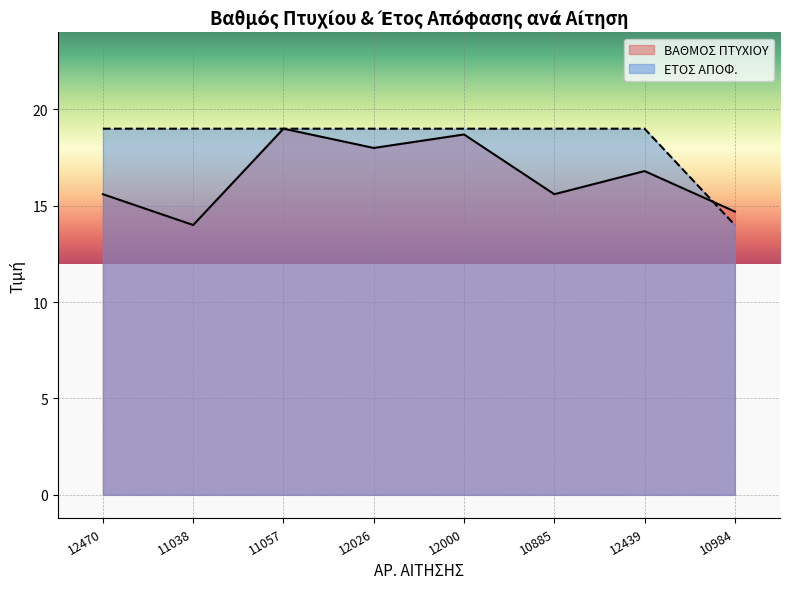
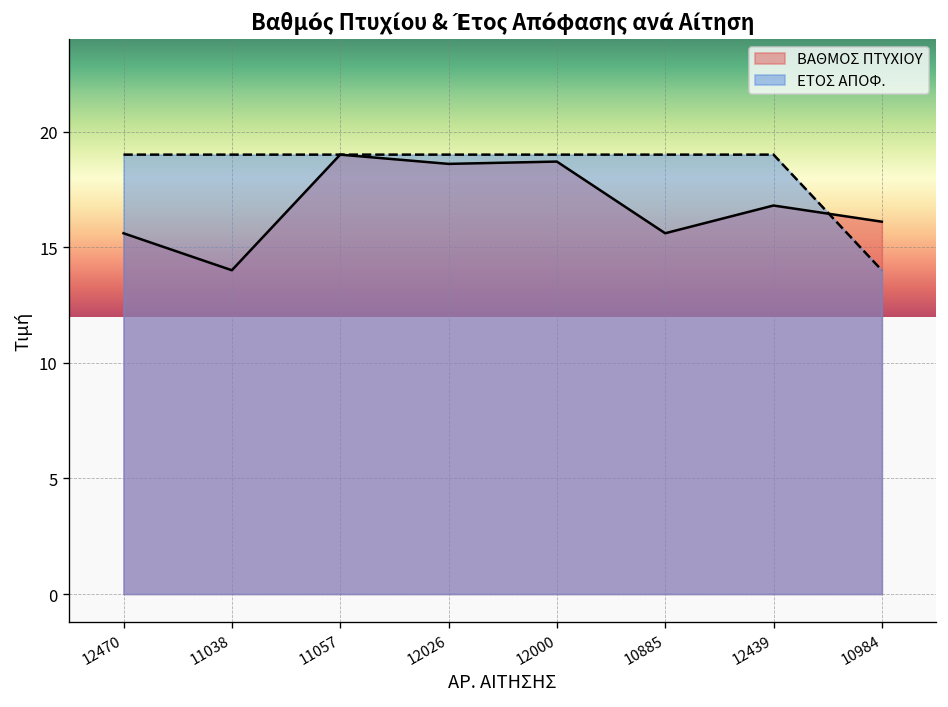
  {
    "ΒΑΘΜΟΣ ΠΤΥΧΙΟΥ": {
      "12470": 15.6,
      "11038": 14.0,
-     "12026": 18.0,
+     "12026": 18.6,
      "12000": 18.7,
      "10885": 15.6,
      "12439": 16.8,
-     "10984": 14.7
+     "10984": 16.1
    },
    "ΕΤΟΣ ΑΠΟΦ.": {
      "12470": 19.0,
      "11038": 19.0,
      "12026": 19.0,
      "12000": 19.0,
      "10885": 19.0,
      "12439": 19.0,
      "10984": 14.0
    }
  }
